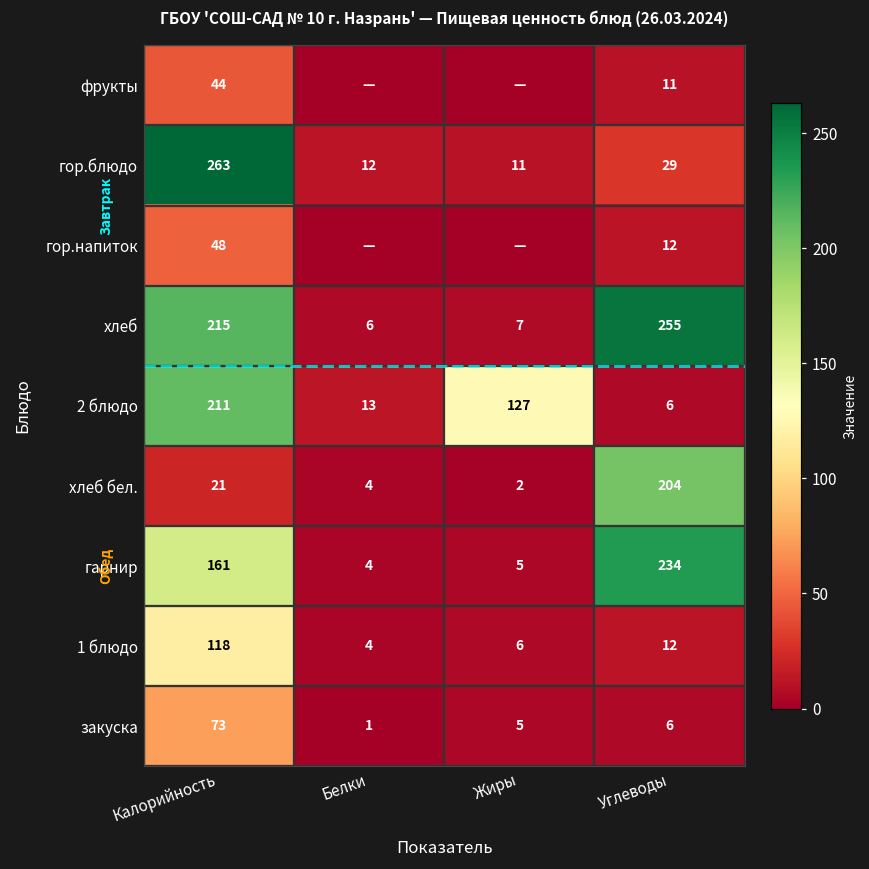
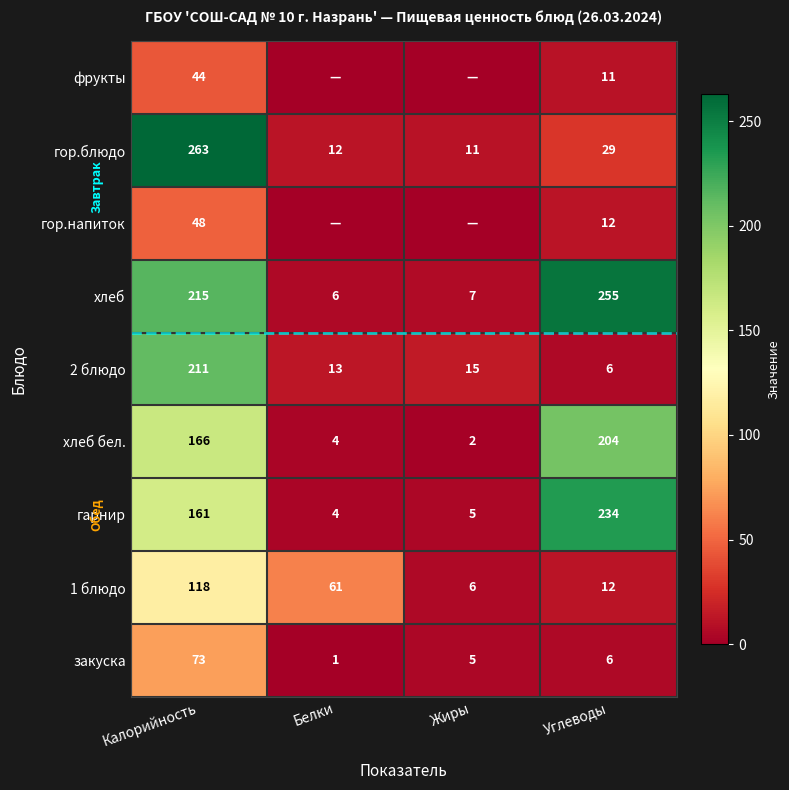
  {
    "фрукты": {
      "Калорийность": 44,
      "Углеводы": 11
    },
    "гор.блюдо": {
      "Калорийность": 263,
      "Белки": 12,
      "Жиры": 11,
      "Углеводы": 29
    },
    "гор.напиток": {
      "Калорийность": 48,
      "Углеводы": 12
    },
    "хлеб": {
      "Калорийность": 215,
      "Белки": 6,
      "Жиры": 7,
      "Углеводы": 255
    },
    "2 блюдо": {
      "Калорийность": 211,
      "Белки": 13,
-     "Жиры": 127,
+     "Жиры": 15,
      "Углеводы": 6
    },
    "хлеб бел.": {
-     "Калорийность": 21,
+     "Калорийность": 166,
      "Белки": 4,
      "Жиры": 2,
      "Углеводы": 204
    },
    "гарнир": {
      "Калорийность": 161,
      "Белки": 4,
      "Жиры": 5,
      "Углеводы": 234
    },
    "1 блюдо": {
      "Калорийность": 118,
-     "Белки": 4,
+     "Белки": 61,
      "Жиры": 6,
      "Углеводы": 12
    },
    "закуска": {
      "Калорийность": 73,
      "Белки": 1,
      "Жиры": 5,
      "Углеводы": 6
    }
  }
